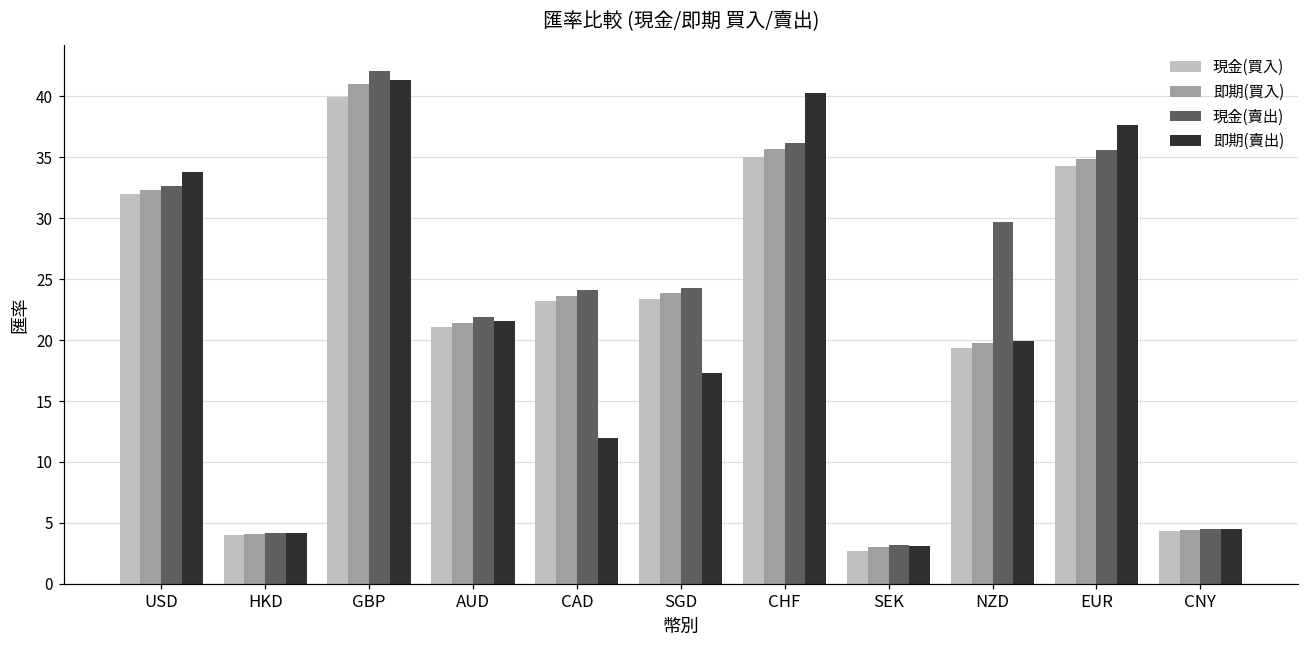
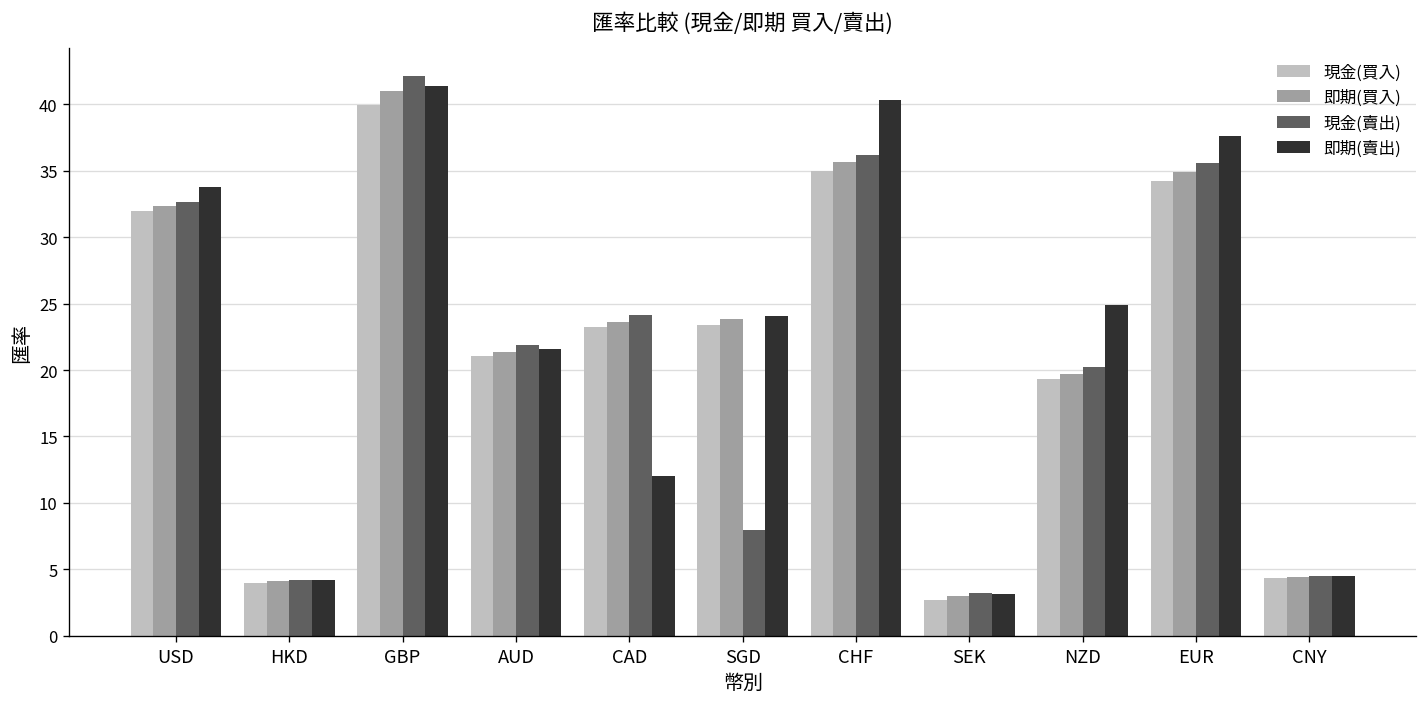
  {
    "現金(賣出)": {
      "USD": 32.7,
      "HKD": 4.2,
      "GBP": 42.1,
      "AUD": 21.9,
      "CAD": 24.1,
-     "SGD": 24.3,
+     "SGD": 8.0,
      "CHF": 36.2,
      "SEK": 3.2,
-     "NZD": 29.7,
+     "NZD": 20.2,
      "EUR": 35.6,
      "CNY": 4.5
    },
    "即期(賣出)": {
      "USD": 33.8,
      "HKD": 4.2,
      "GBP": 41.4,
      "AUD": 21.6,
      "CAD": 12.0,
-     "SGD": 17.3,
+     "SGD": 24.1,
      "CHF": 40.3,
      "SEK": 3.1,
-     "NZD": 19.9,
+     "NZD": 24.9,
      "EUR": 37.6,
      "CNY": 4.5
    }
  }
